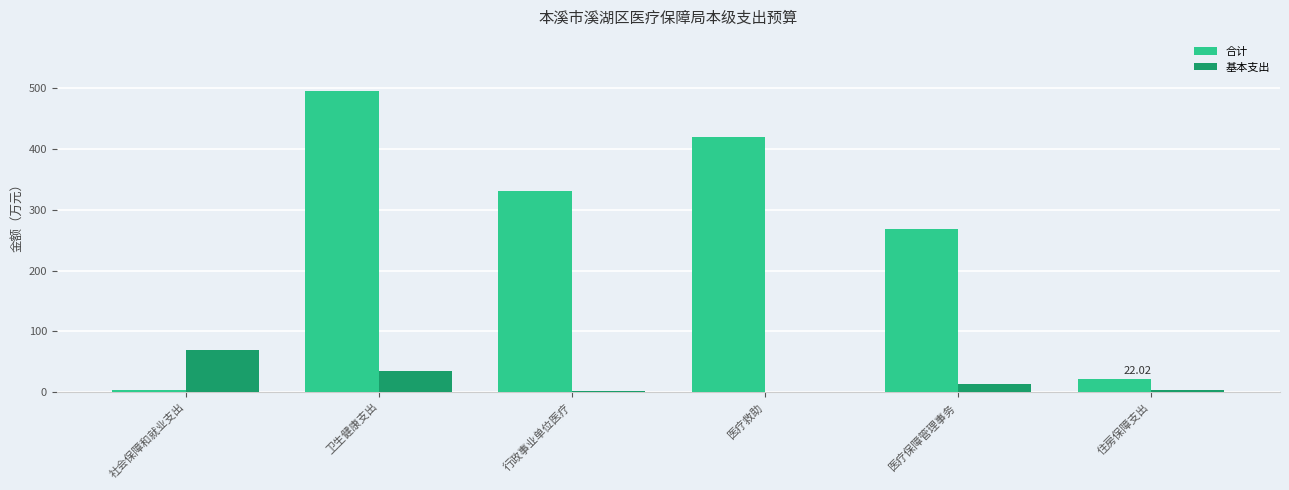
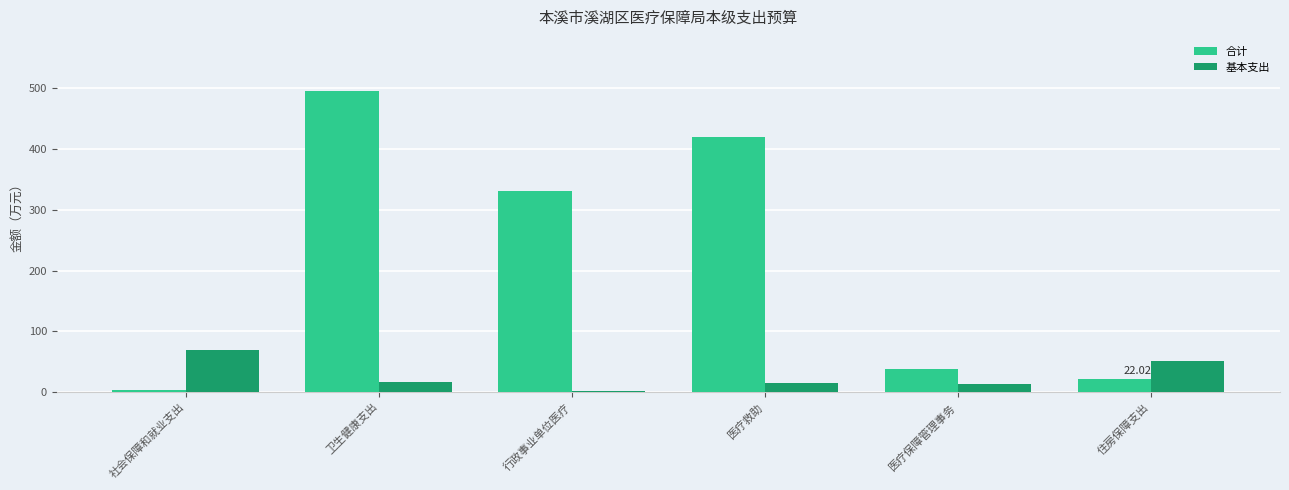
  {
    "合计": {
      "卫生健康支出": 500,
      "行政事业单位医疗": 330,
      "医疗救助": 420,
-     "医疗保障管理事务": 270
+     "医疗保障管理事务": 40
    },
    "基本支出": {
      "社会保障和就业支出": 70,
-     "卫生健康支出": 30,
-     "医疗救助": 0,
+     "卫生健康支出": 20,
+     "医疗救助": 20,
      "医疗保障管理事务": 10,
-     "住房保障支出": 0
+     "住房保障支出": 50
    }
  }
